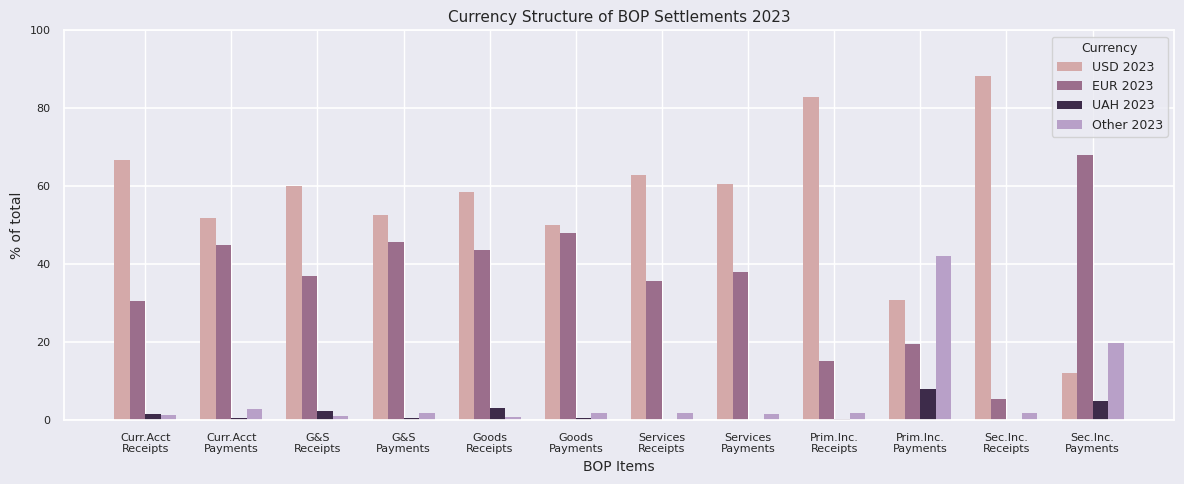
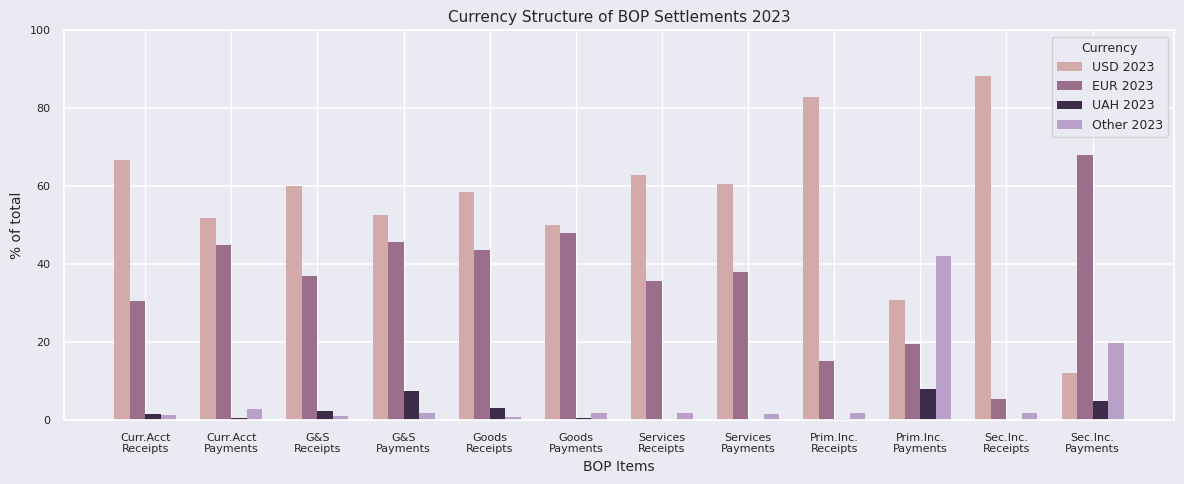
  {
    "EUR 2023": {
      "Curr.Acct Receipts": 31,
      "Curr.Acct Payments": 45,
      "G&S Receipts": 37,
      "G&S Payments": 46,
      "Goods Receipts": 44,
      "Goods Payments": 48,
      "Services Receipts": 36,
      "Services Payments": 38,
      "Prim.Inc. Receipts": 15,
      "Prim.Inc. Payments": 19,
      "Sec.Inc. Receipts": 5,
      "Sec.Inc. Payments": 68
    },
    "UAH 2023": {
      "Curr.Acct Receipts": 1,
      "G&S Receipts": 2,
-     "G&S Payments": 0,
+     "G&S Payments": 7,
      "Goods Receipts": 3,
      "Services Receipts": 0,
      "Services Payments": 0,
      "Prim.Inc. Payments": 8,
      "Sec.Inc. Receipts": 0,
      "Sec.Inc. Payments": 5
    }
  }
